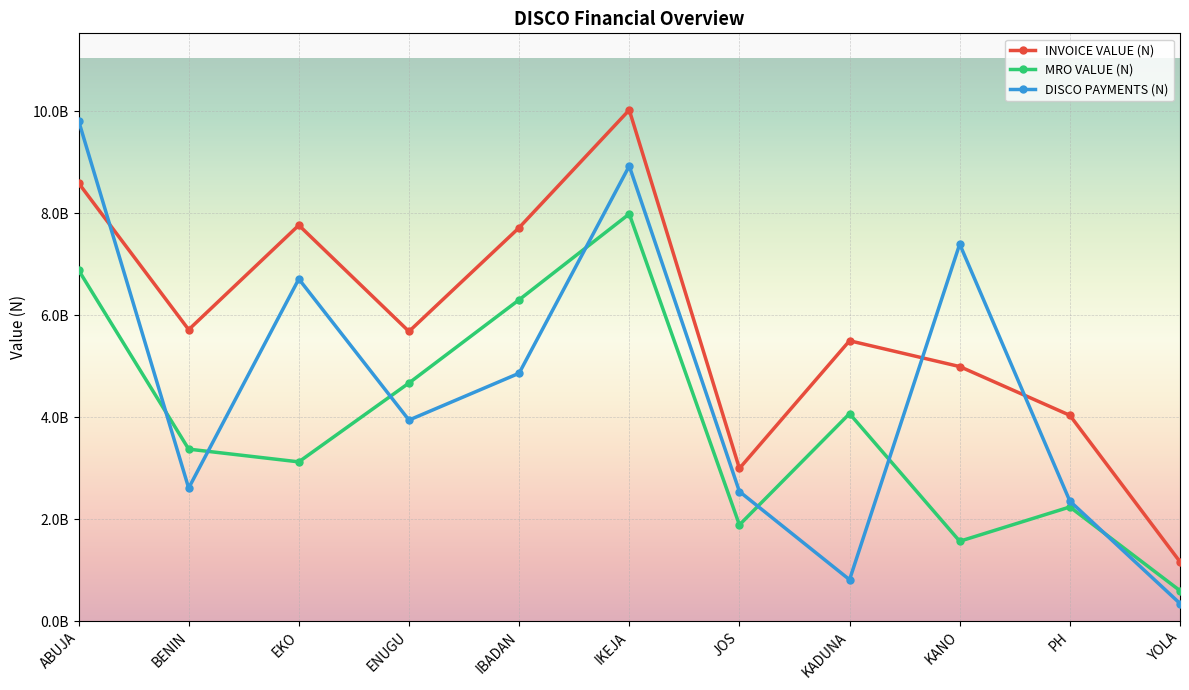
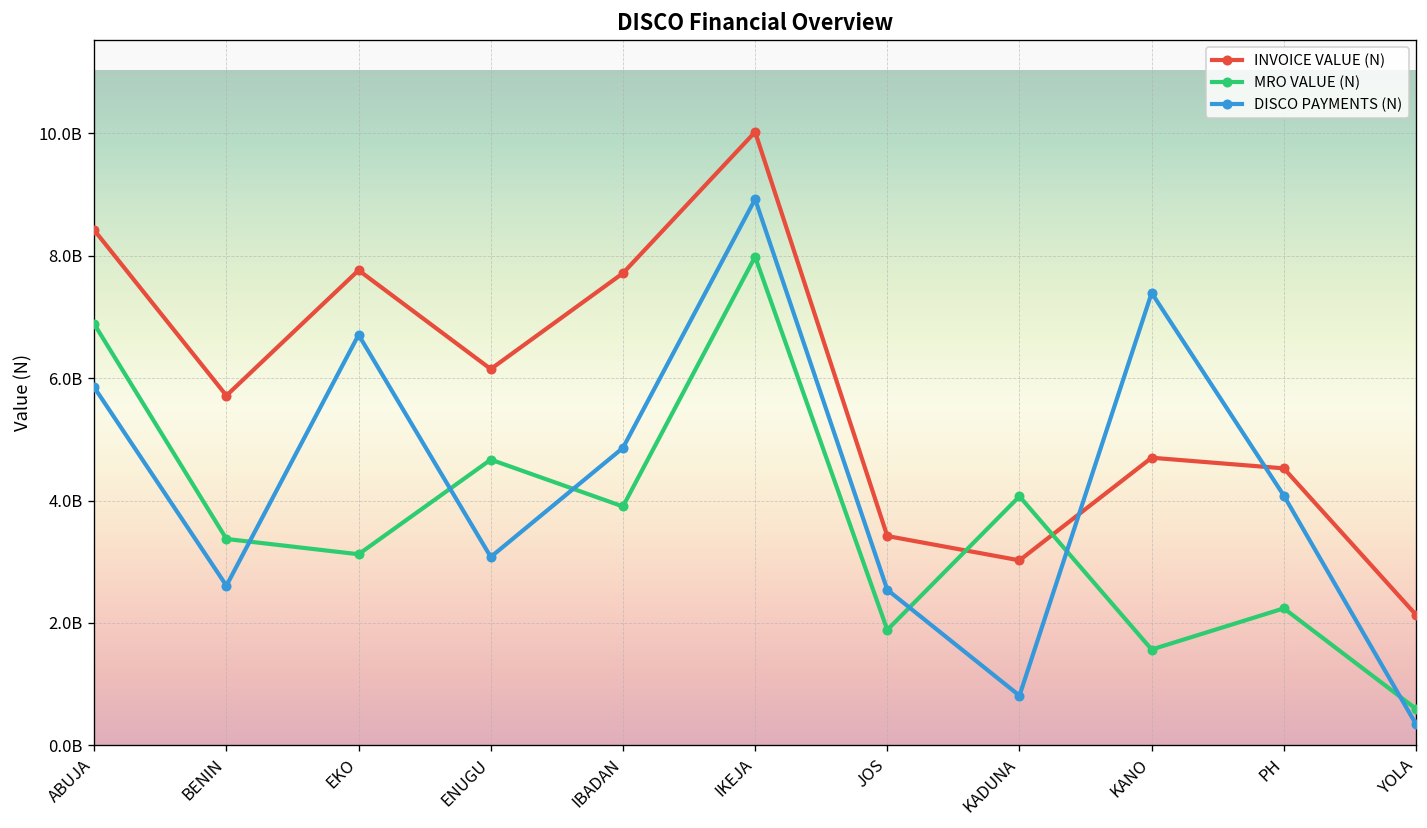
  {
    "INVOICE VALUE (N)": {
-     "ABUJA": 8600000000,
+     "ABUJA": 8400000000,
      "BENIN": 5700000000,
      "EKO": 7800000000,
-     "ENUGU": 5700000000,
+     "ENUGU": 6100000000,
      "IBADAN": 7700000000,
      "IKEJA": 10000000000,
-     "JOS": 3000000000,
-     "KADUNA": 5500000000,
-     "KANO": 5000000000,
-     "PH": 4000000000,
-     "YOLA": 1200000000
+     "JOS": 3400000000,
+     "KADUNA": 3000000000,
+     "KANO": 4700000000,
+     "PH": 4500000000,
+     "YOLA": 2100000000
    },
    "MRO VALUE (N)": {
      "ABUJA": 6900000000,
      "BENIN": 3400000000,
      "EKO": 3100000000,
      "ENUGU": 4700000000,
-     "IBADAN": 6300000000,
+     "IBADAN": 3900000000,
      "IKEJA": 8000000000,
      "JOS": 1900000000,
      "KADUNA": 4100000000,
      "KANO": 1600000000,
      "PH": 2200000000,
      "YOLA": 600000000
    },
    "DISCO PAYMENTS (N)": {
-     "ABUJA": 9800000000,
+     "ABUJA": 5800000000,
      "BENIN": 2600000000,
      "EKO": 6700000000,
-     "ENUGU": 3900000000,
+     "ENUGU": 3100000000,
      "IBADAN": 4900000000,
      "IKEJA": 8900000000,
      "JOS": 2500000000,
      "KADUNA": 800000000,
      "KANO": 7400000000,
-     "PH": 2400000000,
+     "PH": 4100000000,
      "YOLA": 300000000
    }
  }
